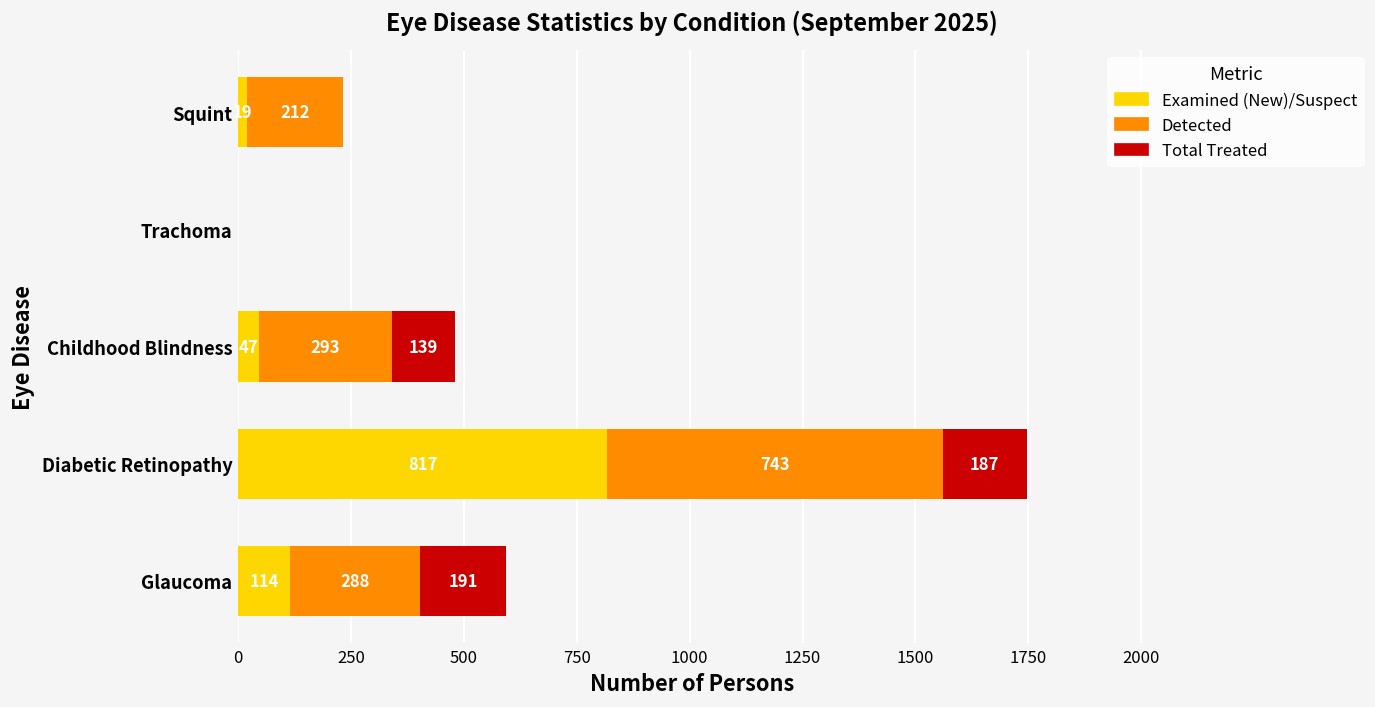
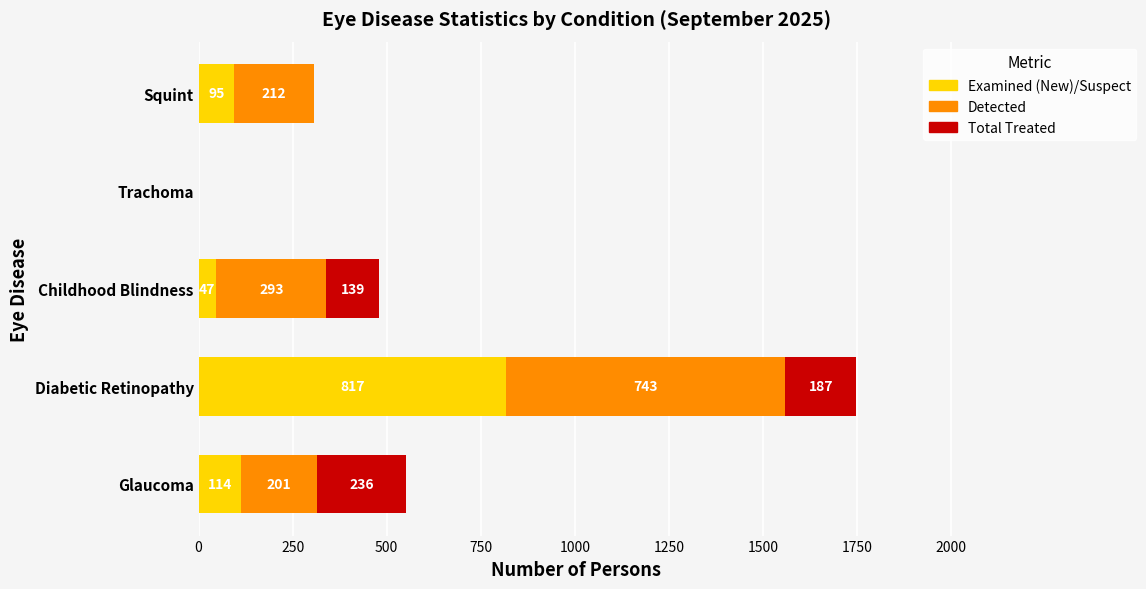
  {
    "Examined (New)/Suspect": {
-     "Squint": 19,
+     "Squint": 95,
      "Childhood Blindness": 47,
      "Diabetic Retinopathy": 817,
      "Glaucoma": 114
    },
    "Detected": {
      "Squint": 212,
      "Childhood Blindness": 293,
      "Diabetic Retinopathy": 743,
-     "Glaucoma": 288
+     "Glaucoma": 201
    },
    "Total Treated": {
      "Childhood Blindness": 139,
      "Diabetic Retinopathy": 187,
-     "Glaucoma": 191
+     "Glaucoma": 236
    }
  }
